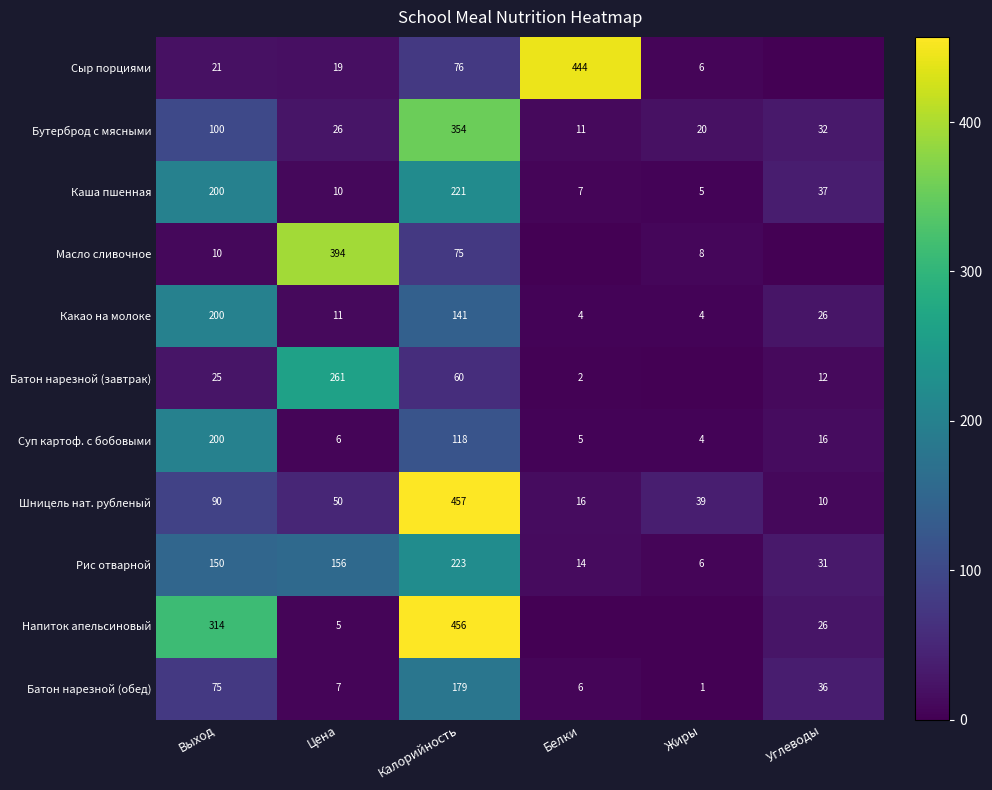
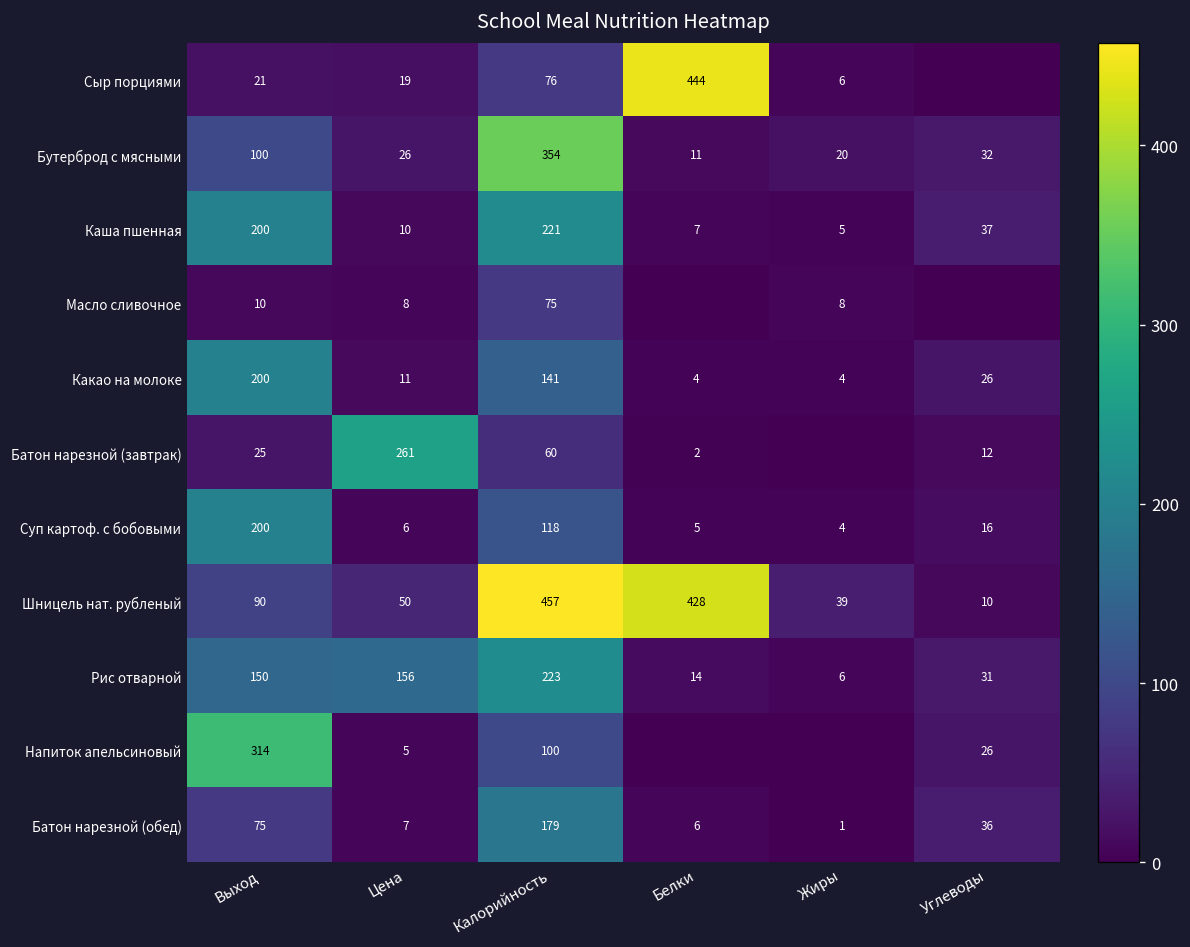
  {
    "Сыр порциями": {
      "Выход": 21,
      "Цена": 19,
      "Калорийность": 76,
      "Белки": 444,
      "Жиры": 6
    },
    "Бутерброд с мясными": {
      "Выход": 100,
      "Цена": 26,
      "Калорийность": 354,
      "Белки": 11,
      "Жиры": 20,
      "Углеводы": 32
    },
    "Каша пшенная": {
      "Выход": 200,
      "Цена": 10,
      "Калорийность": 221,
      "Белки": 7,
      "Жиры": 5,
      "Углеводы": 37
    },
    "Масло сливочное": {
      "Выход": 10,
-     "Цена": 394,
+     "Цена": 8,
      "Калорийность": 75,
      "Жиры": 8
    },
    "Какао на молоке": {
      "Выход": 200,
      "Цена": 11,
      "Калорийность": 141,
      "Белки": 4,
      "Жиры": 4,
      "Углеводы": 26
    },
    "Батон нарезной (завтрак)": {
      "Выход": 25,
      "Цена": 261,
      "Калорийность": 60,
      "Белки": 2,
      "Углеводы": 12
    },
    "Суп картоф. с бобовыми": {
      "Выход": 200,
      "Цена": 6,
      "Калорийность": 118,
      "Белки": 5,
      "Жиры": 4,
      "Углеводы": 16
    },
    "Шницель нат. рубленый": {
      "Выход": 90,
      "Цена": 50,
      "Калорийность": 457,
-     "Белки": 16,
+     "Белки": 428,
      "Жиры": 39,
      "Углеводы": 10
    },
    "Рис отварной": {
      "Выход": 150,
      "Цена": 156,
      "Калорийность": 223,
      "Белки": 14,
      "Жиры": 6,
      "Углеводы": 31
    },
    "Напиток апельсиновый": {
      "Выход": 314,
      "Цена": 5,
-     "Калорийность": 456,
+     "Калорийность": 100,
      "Углеводы": 26
    },
    "Батон нарезной (обед)": {
      "Выход": 75,
      "Цена": 7,
      "Калорийность": 179,
      "Белки": 6,
      "Жиры": 1,
      "Углеводы": 36
    }
  }
